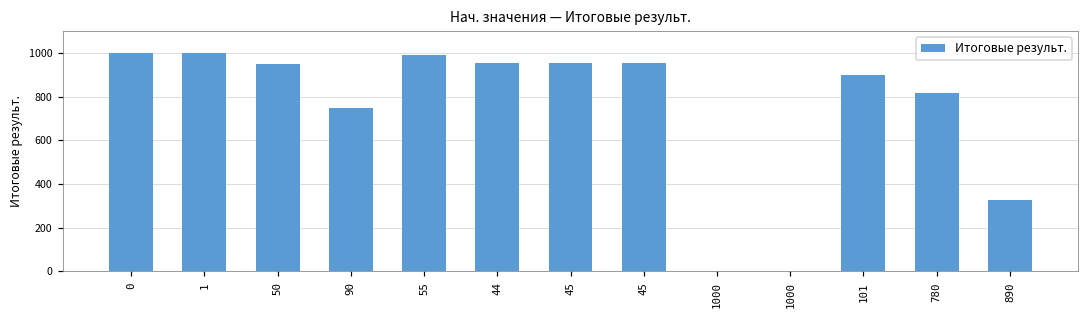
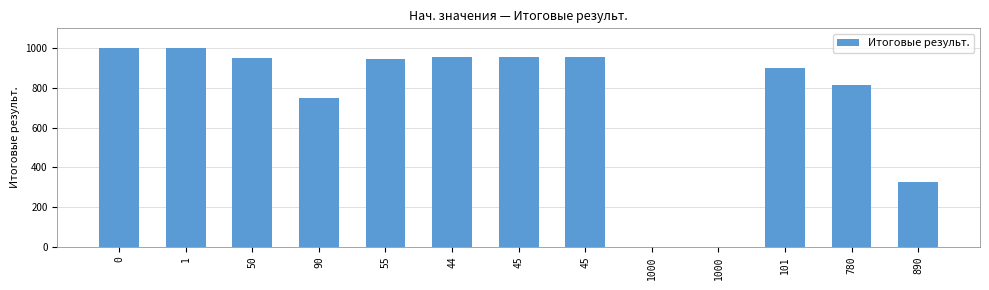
  {
    "0": 1000,
    "1": 1000,
    "50": 950,
    "90": 750,
-   "55": 990,
+   "55": 950,
    "44": 960,
    "101": 900,
    "780": 820,
    "890": 330
  }
